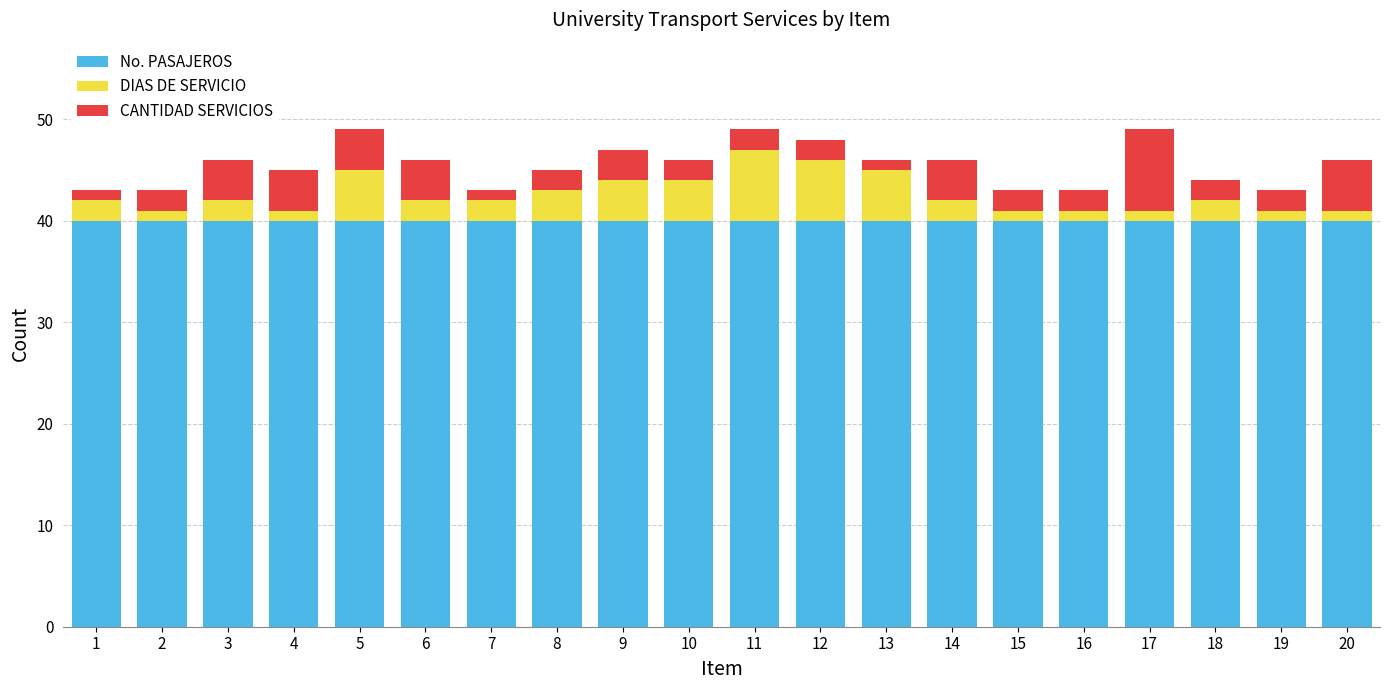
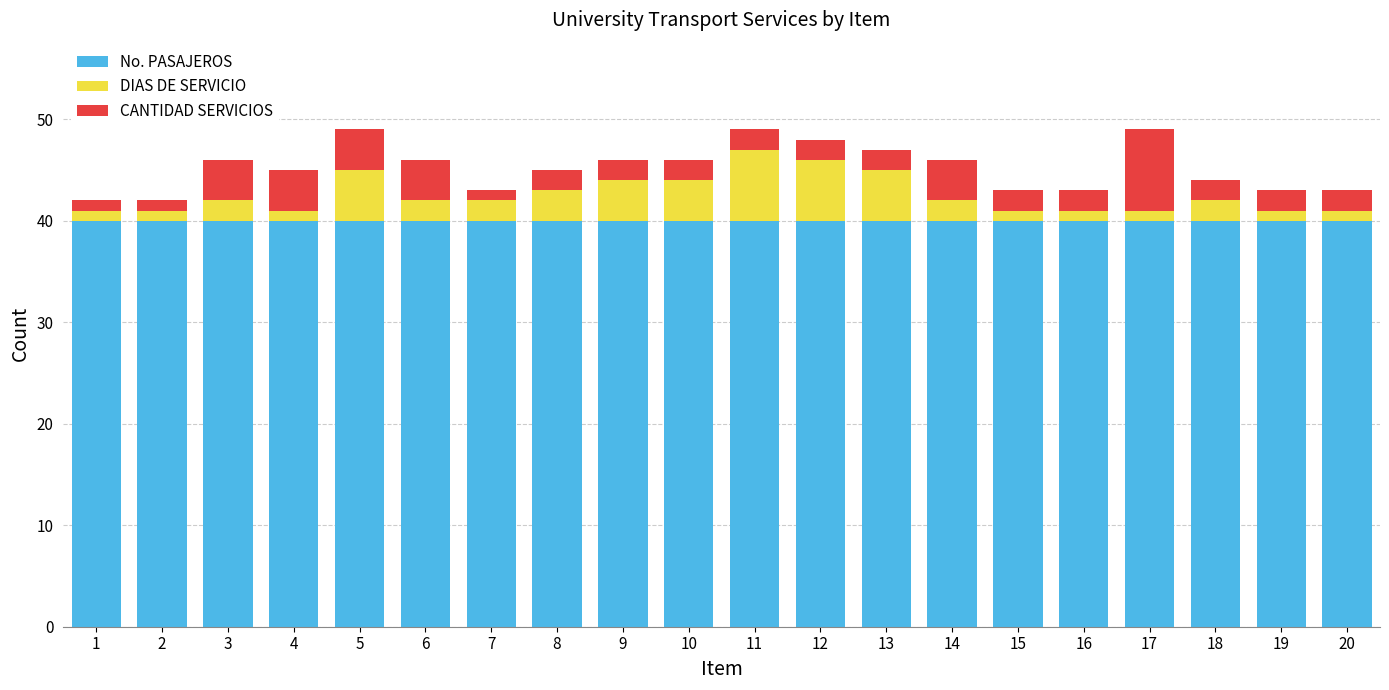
  {
    "No. PASAJEROS": {
      "1": 40,
      "2": 40,
      "3": 40,
      "4": 40,
      "5": 40,
      "6": 40,
      "7": 40,
      "8": 40,
      "9": 40,
      "10": 40,
      "11": 40,
      "12": 40,
      "13": 40,
      "14": 40,
      "15": 40,
      "16": 40,
      "17": 40,
      "18": 40,
      "19": 40,
      "20": 40
    },
    "DIAS DE SERVICIO": {
-     "1": 2,
+     "1": 1,
      "2": 1,
      "3": 2,
      "4": 1,
      "5": 5,
      "6": 2,
      "7": 2,
      "8": 3,
      "9": 4,
      "10": 4,
      "11": 7,
      "12": 6,
      "13": 5,
      "14": 2,
      "15": 1,
      "16": 1,
      "17": 1,
      "18": 2,
      "19": 1,
      "20": 1
    },
    "CANTIDAD SERVICIOS": {
      "1": 1,
-     "2": 2,
+     "2": 1,
      "3": 4,
      "4": 4,
      "5": 4,
      "6": 4,
      "7": 1,
      "8": 2,
-     "9": 3,
+     "9": 2,
      "10": 2,
      "11": 2,
      "12": 2,
-     "13": 1,
+     "13": 2,
      "14": 4,
      "15": 2,
      "16": 2,
      "17": 8,
      "18": 2,
      "19": 2,
-     "20": 5
+     "20": 2
    }
  }
